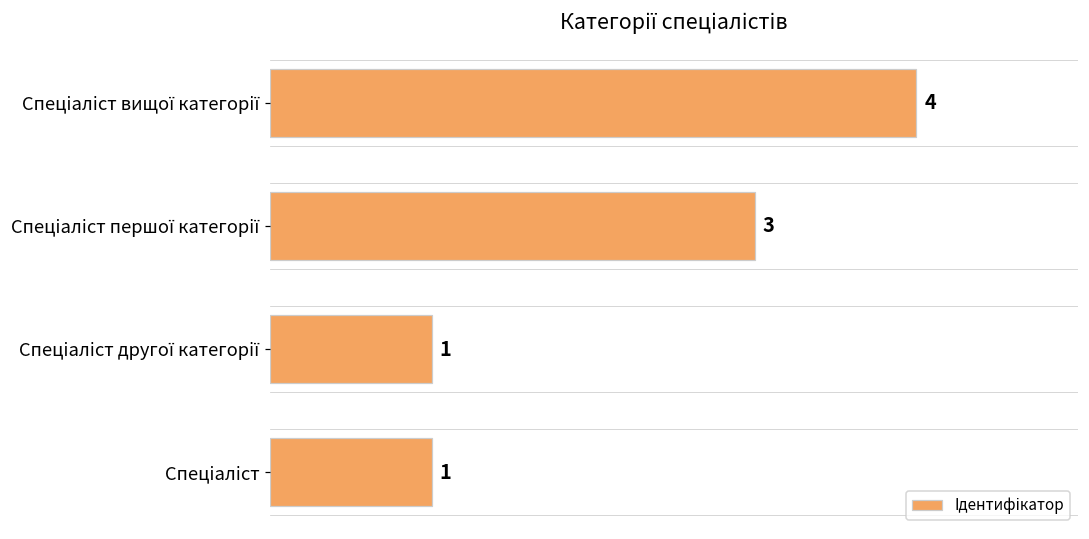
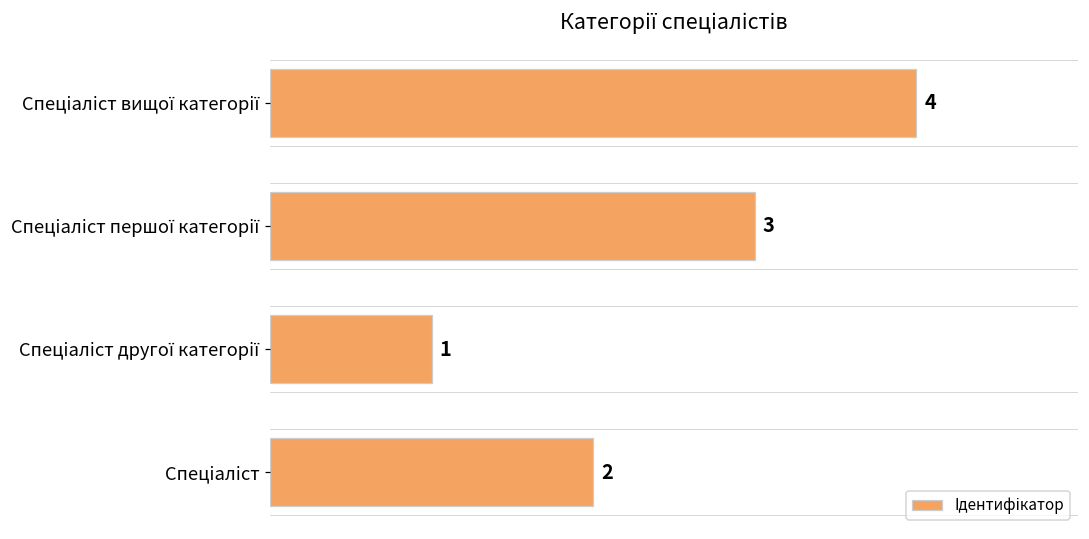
  {
    "Спеціаліст вищої категорії": 4,
    "Спеціаліст першої категорії": 3,
    "Спеціаліст другої категорії": 1,
-   "Спеціаліст": 1
+   "Спеціаліст": 2
  }
